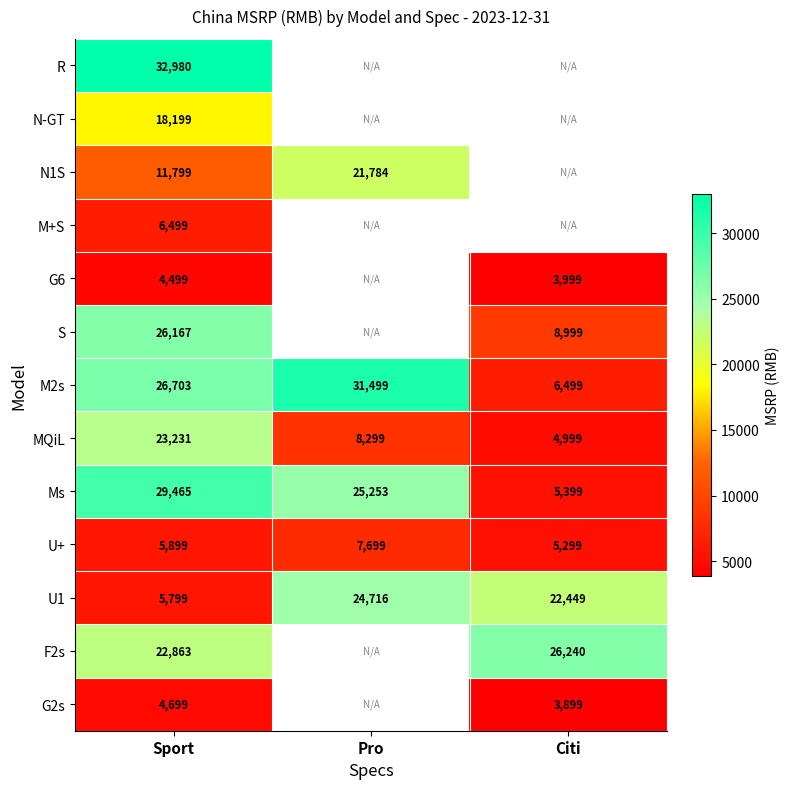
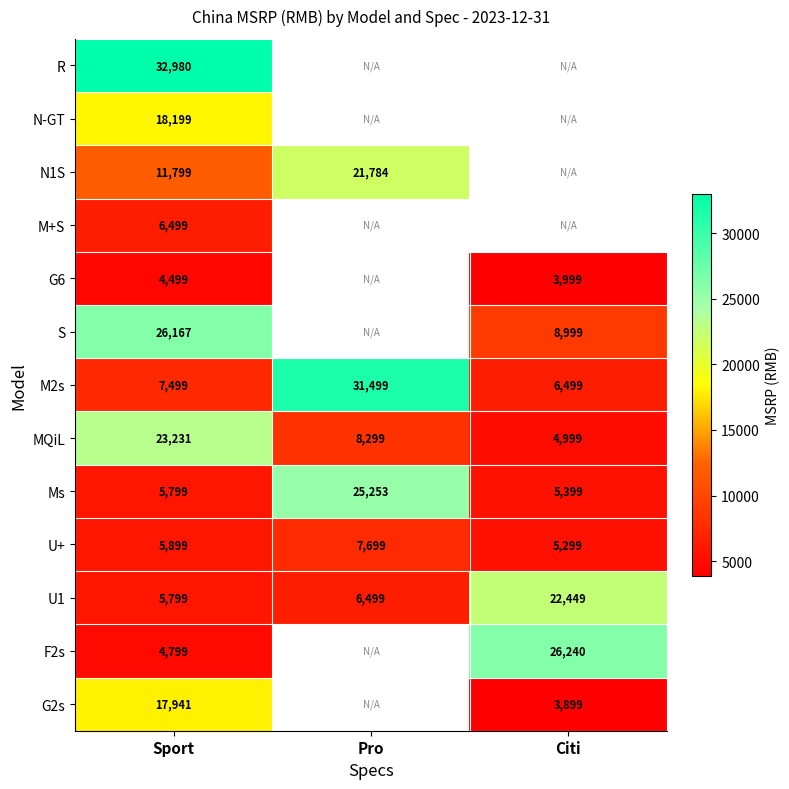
  {
    "R": {
      "Sport": "32,980"
    },
    "N-GT": {
      "Sport": "18,199"
    },
    "N1S": {
      "Sport": "11,799",
      "Pro": "21,784"
    },
    "M+S": {
      "Sport": "6,499"
    },
    "G6": {
      "Sport": "4,499",
      "Citi": "3,999"
    },
    "S": {
      "Sport": "26,167",
      "Citi": "8,999"
    },
    "M2s": {
-     "Sport": "26,703",
+     "Sport": "7,499",
      "Pro": "31,499",
      "Citi": "6,499"
    },
    "MQiL": {
      "Sport": "23,231",
      "Pro": "8,299",
      "Citi": "4,999"
    },
    "Ms": {
-     "Sport": "29,465",
+     "Sport": "5,799",
      "Pro": "25,253",
      "Citi": "5,399"
    },
    "U+": {
      "Sport": "5,899",
      "Pro": "7,699",
      "Citi": "5,299"
    },
    "U1": {
      "Sport": "5,799",
-     "Pro": "24,716",
+     "Pro": "6,499",
      "Citi": "22,449"
    },
    "F2s": {
-     "Sport": "22,863",
+     "Sport": "4,799",
      "Citi": "26,240"
    },
    "G2s": {
-     "Sport": "4,699",
+     "Sport": "17,941",
      "Citi": "3,899"
    }
  }
